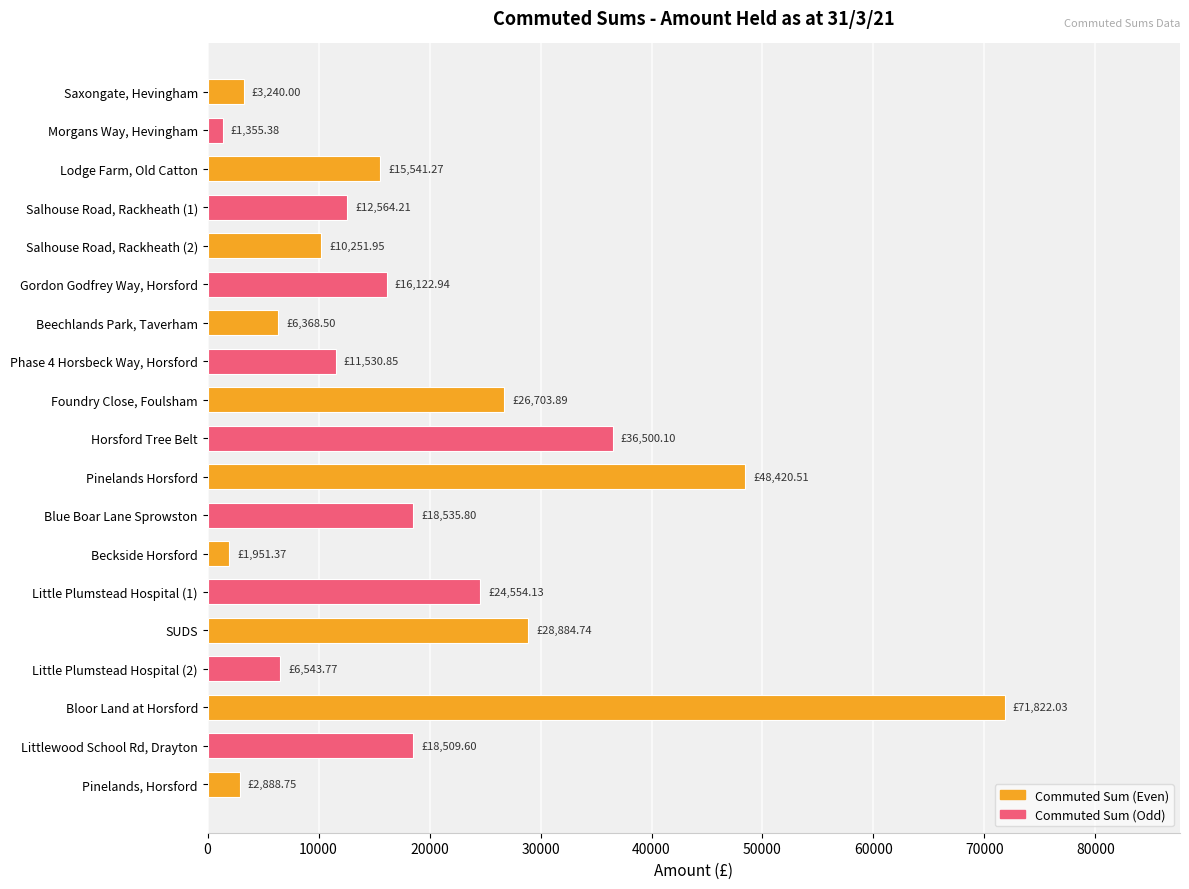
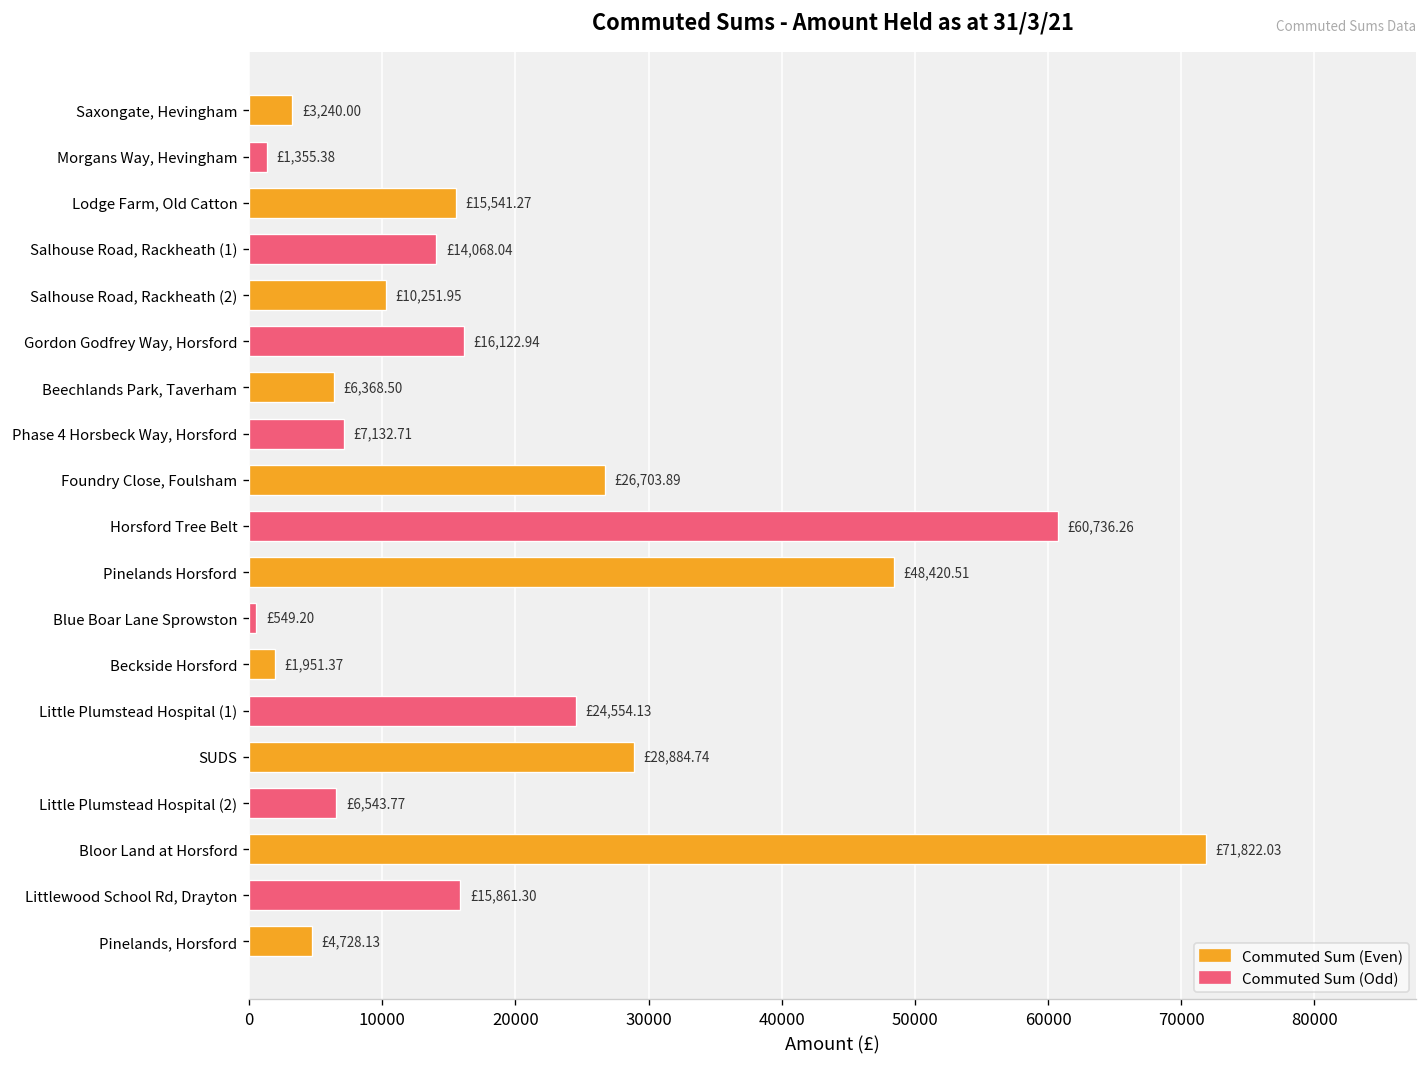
  {
    "Saxongate, Hevingham": "£3,240.00",
    "Morgans Way, Hevingham": "£1,355.38",
    "Lodge Farm, Old Catton": "£15,541.27",
-   "Salhouse Road, Rackheath (1)": "£12,564.21",
+   "Salhouse Road, Rackheath (1)": "£14,068.04",
    "Salhouse Road, Rackheath (2)": "£10,251.95",
    "Gordon Godfrey Way, Horsford": "£16,122.94",
    "Beechlands Park, Taverham": "£6,368.50",
-   "Phase 4 Horsbeck Way, Horsford": "£11,530.85",
+   "Phase 4 Horsbeck Way, Horsford": "£7,132.71",
    "Foundry Close, Foulsham": "£26,703.89",
-   "Horsford Tree Belt": "£36,500.10",
+   "Horsford Tree Belt": "£60,736.26",
    "Pinelands Horsford": "£48,420.51",
-   "Blue Boar Lane Sprowston": "£18,535.80",
+   "Blue Boar Lane Sprowston": "£549.20",
    "Beckside Horsford": "£1,951.37",
    "Little Plumstead Hospital (1)": "£24,554.13",
    "SUDS": "£28,884.74",
    "Little Plumstead Hospital (2)": "£6,543.77",
    "Bloor Land at Horsford": "£71,822.03",
-   "Littlewood School Rd, Drayton": "£18,509.60",
-   "Pinelands, Horsford": "£2,888.75"
+   "Littlewood School Rd, Drayton": "£15,861.30",
+   "Pinelands, Horsford": "£4,728.13"
  }
